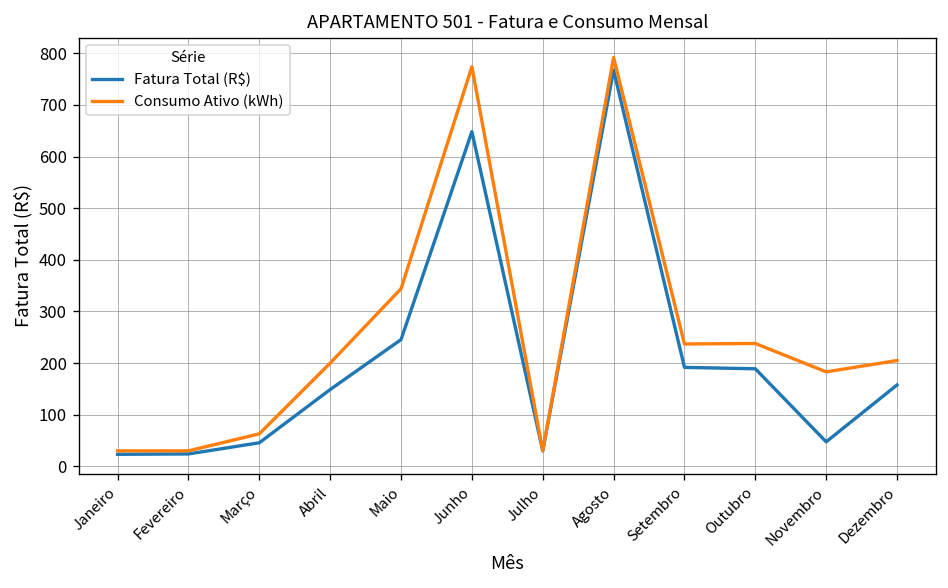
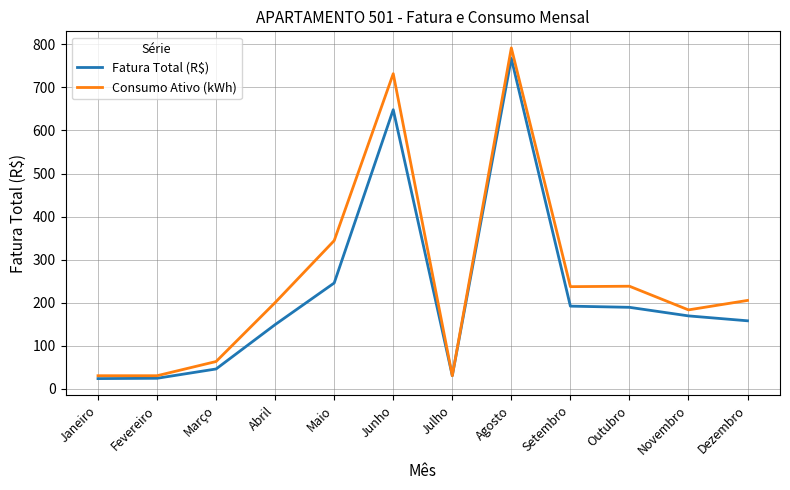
  {
    "Fatura Total (R$)": {
      "Janeiro": 20,
      "Fevereiro": 20,
      "Março": 50,
      "Abril": 150,
      "Maio": 250,
      "Junho": 650,
      "Agosto": 770,
      "Setembro": 190,
      "Outubro": 190,
-     "Novembro": 50,
+     "Novembro": 170,
      "Dezembro": 160
    },
    "Consumo Ativo (kWh)": {
      "Janeiro": 30,
      "Fevereiro": 30,
      "Março": 60,
      "Abril": 200,
      "Maio": 340,
-     "Junho": 770,
+     "Junho": 730,
      "Agosto": 790,
      "Setembro": 240,
      "Outubro": 240,
      "Novembro": 180,
      "Dezembro": 210
    }
  }
